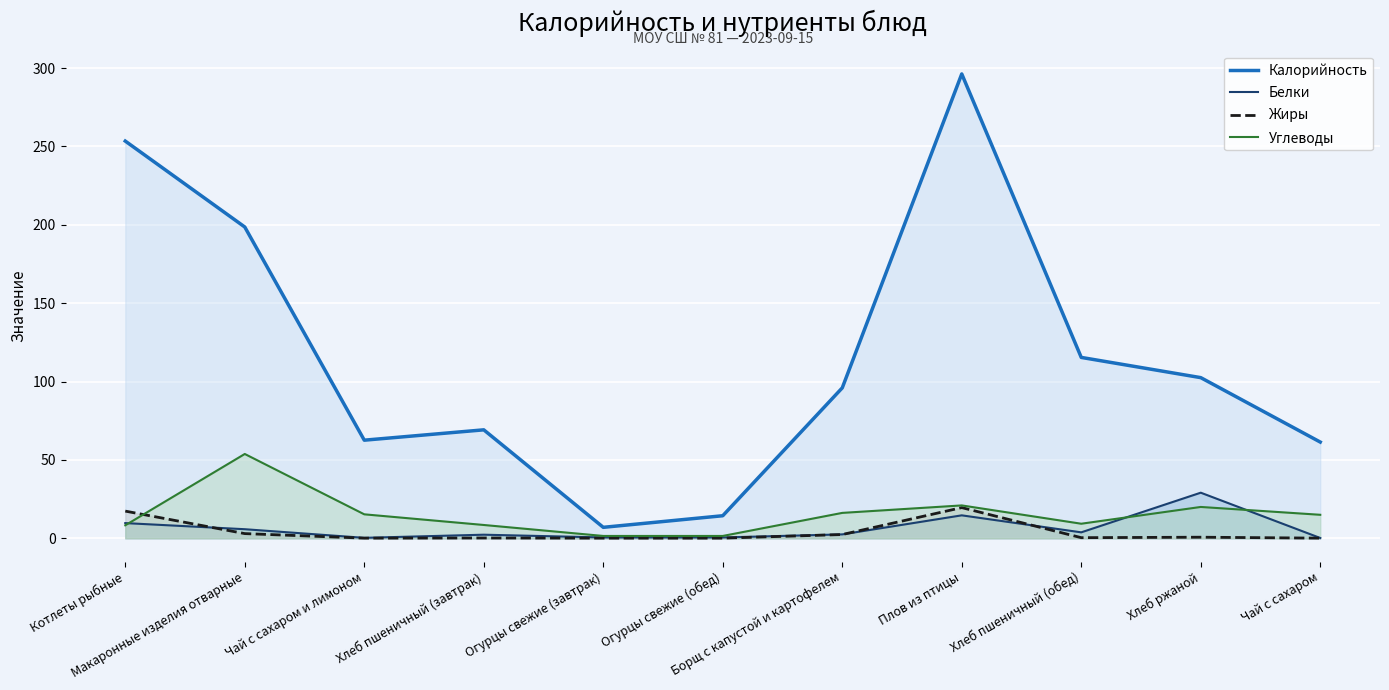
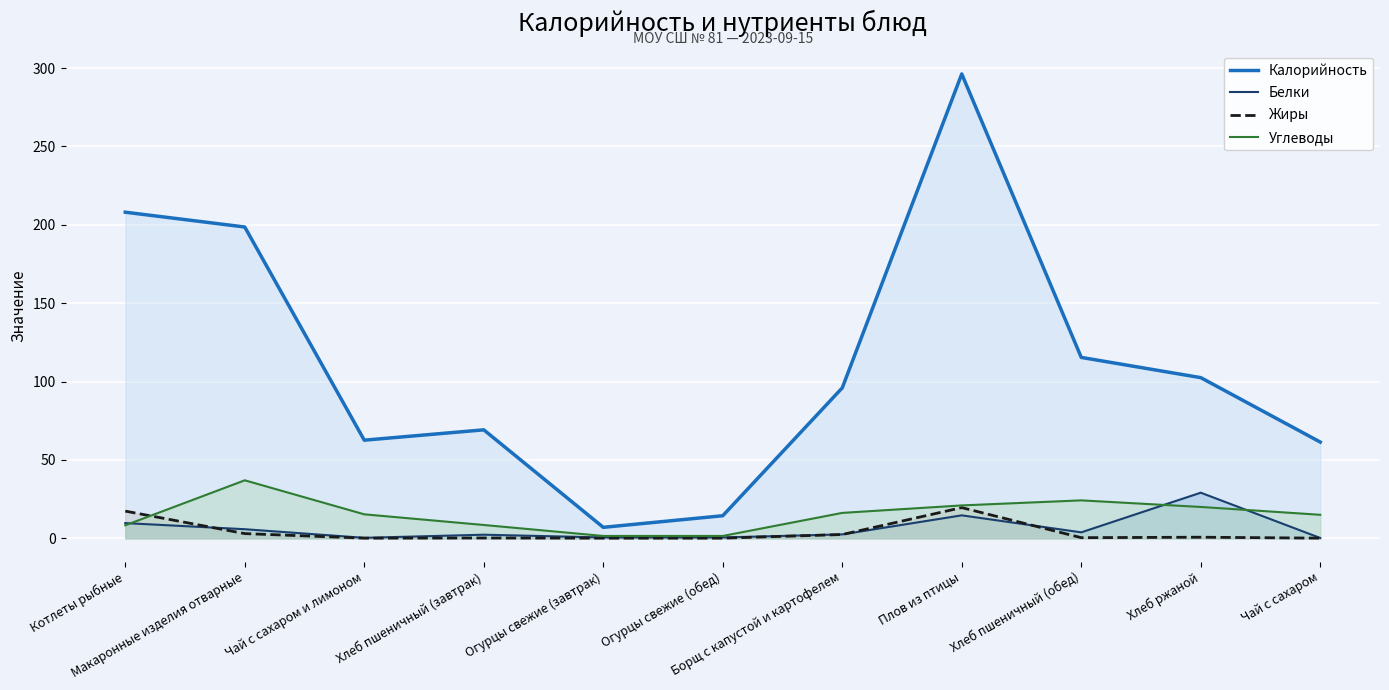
  {
    "Калорийность": {
-     "Котлеты рыбные": 253,
+     "Котлеты рыбные": 208,
      "Макаронные изделия отварные": 199,
      "Чай с сахаром и лимоном": 63,
      "Хлеб пшеничный (завтрак)": 69,
      "Огурцы свежие (завтрак)": 7,
      "Огурцы свежие (обед)": 14,
      "Борщ с капустой и картофелем": 96,
      "Плов из птицы": 296,
      "Хлеб пшеничный (обед)": 115,
      "Хлеб ржаной": 103,
      "Чай с сахаром": 61
    },
    "Белки": {
      "Макаронные изделия отварные": 6,
      "Хлеб пшеничный (завтрак)": 2,
      "Плов из птицы": 15,
      "Хлеб пшеничный (обед)": 4,
      "Хлеб ржаной": 29
    },
    "Жиры": {
      "Котлеты рыбные": 17,
      "Макаронные изделия отварные": 3,
      "Хлеб пшеничный (завтрак)": 0,
      "Хлеб пшеничный (обед)": 0,
      "Хлеб ржаной": 1
    },
    "Углеводы": {
-     "Макаронные изделия отварные": 54,
+     "Макаронные изделия отварные": 37,
      "Чай с сахаром и лимоном": 15,
      "Хлеб пшеничный (завтрак)": 9,
      "Борщ с капустой и картофелем": 16,
-     "Хлеб пшеничный (обед)": 9,
+     "Хлеб пшеничный (обед)": 24,
      "Хлеб ржаной": 20,
      "Чай с сахаром": 15
    }
  }
